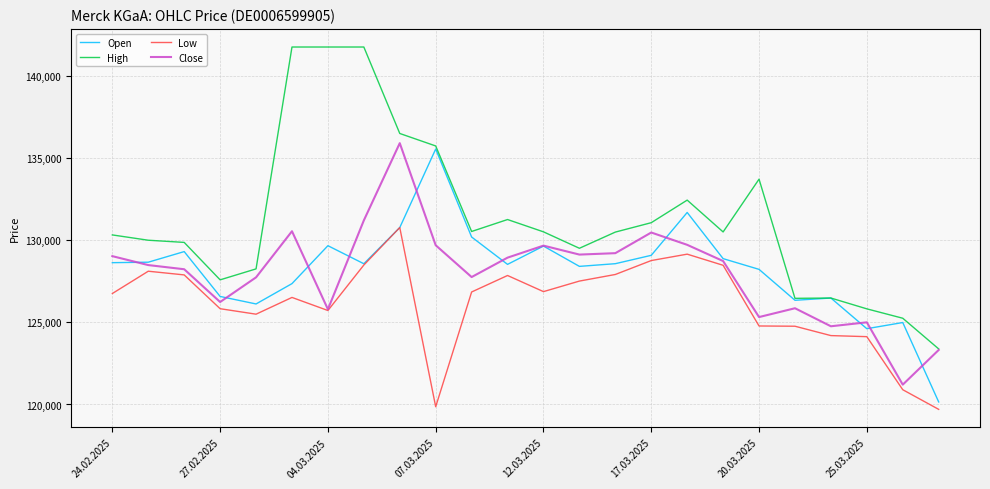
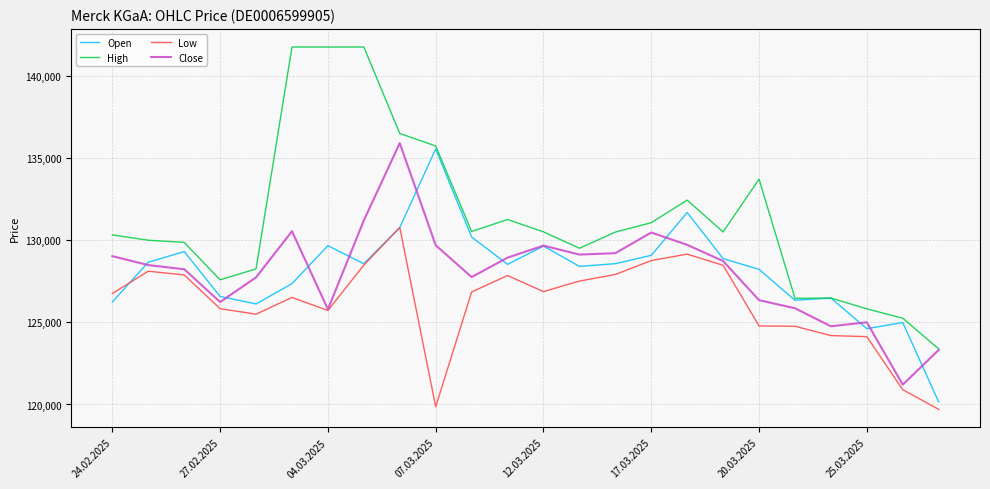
  {
    "Open": {
-     "24.02.2025": "128,600",
+     "24.02.2025": "126,200",
      "27.02.2025": "126,600",
      "04.03.2025": "129,700",
      "07.03.2025": "135,600",
      "17.03.2025": "129,100",
      "20.03.2025": "128,200",
      "25.03.2025": "124,600"
    },
    "High": {
      "24.02.2025": "130,300",
      "27.02.2025": "127,600",
      "04.03.2025": "141,800",
      "07.03.2025": "135,800",
      "12.03.2025": "130,500",
      "17.03.2025": "131,100",
      "20.03.2025": "133,700",
      "25.03.2025": "125,800"
    },
    "Low": {
      "24.02.2025": "126,800",
      "27.02.2025": "125,800",
      "07.03.2025": "119,900",
      "12.03.2025": "126,900",
      "17.03.2025": "128,800",
      "20.03.2025": "124,800",
      "25.03.2025": "124,100"
    },
    "Close": {
      "24.02.2025": "129,000",
      "27.02.2025": "126,200",
      "07.03.2025": "129,700",
      "17.03.2025": "130,500",
-     "20.03.2025": "125,300",
+     "20.03.2025": "126,400",
      "25.03.2025": "125,000"
    }
  }
